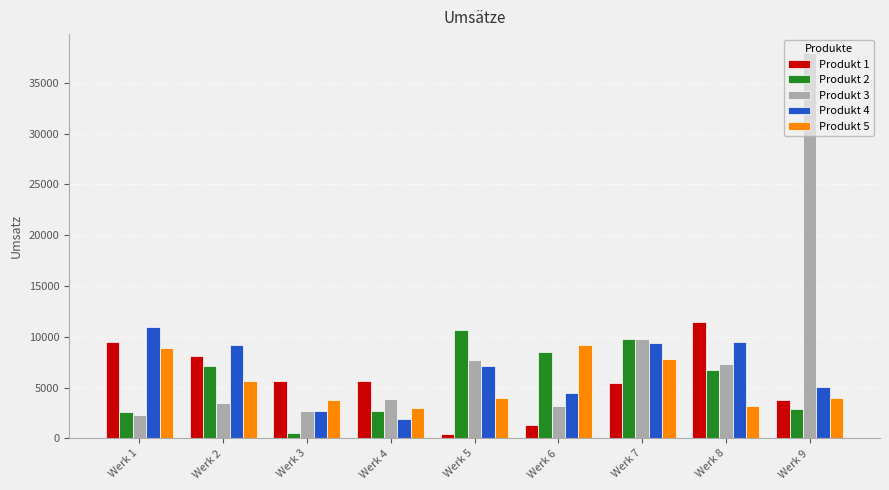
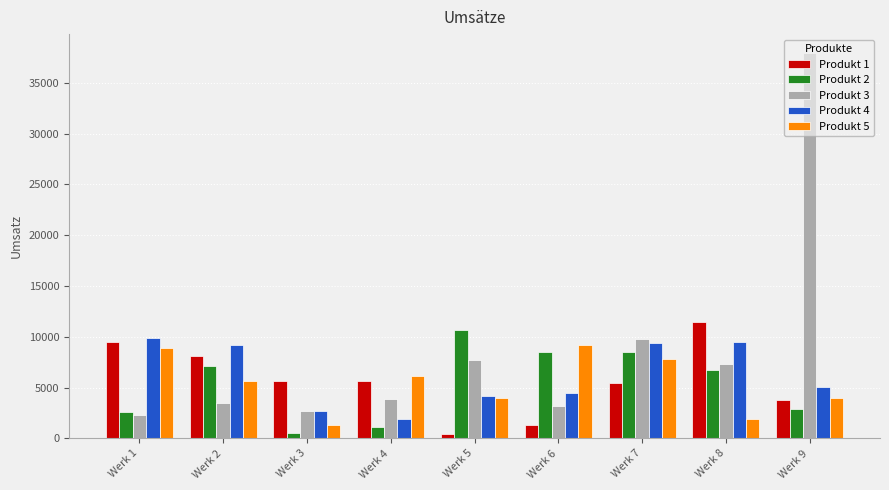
  {
    "Produkt 1": {
      "Werk 1": 9500,
      "Werk 2": 8100,
      "Werk 3": 5700,
      "Werk 4": 5700,
      "Werk 5": 400,
      "Werk 6": 1300,
      "Werk 7": 5400,
      "Werk 8": 11500,
      "Werk 9": 3800
    },
    "Produkt 2": {
      "Werk 1": 2600,
      "Werk 2": 7200,
      "Werk 3": 600,
-     "Werk 4": 2700,
+     "Werk 4": 1100,
      "Werk 5": 10700,
      "Werk 6": 8500,
-     "Werk 7": 9700,
+     "Werk 7": 8500,
      "Werk 8": 6700,
      "Werk 9": 2900
    },
    "Produkt 3": {
      "Werk 1": 2300,
      "Werk 2": 3500,
      "Werk 3": 2700,
      "Werk 4": 3900,
      "Werk 5": 7700,
      "Werk 6": 3100,
      "Werk 7": 9800,
      "Werk 8": 7300
    },
    "Produkt 4": {
-     "Werk 1": 10900,
+     "Werk 1": 9900,
      "Werk 2": 9200,
      "Werk 3": 2700,
      "Werk 4": 1900,
-     "Werk 5": 7100,
+     "Werk 5": 4200,
      "Werk 6": 4400,
      "Werk 7": 9400,
      "Werk 8": 9500,
      "Werk 9": 5000
    },
    "Produkt 5": {
      "Werk 1": 8900,
      "Werk 2": 5600,
-     "Werk 3": 3700,
-     "Werk 4": 3000,
+     "Werk 3": 1300,
+     "Werk 4": 6100,
      "Werk 5": 3900,
      "Werk 6": 9200,
      "Werk 7": 7800,
-     "Werk 8": 3200,
+     "Werk 8": 1900,
      "Werk 9": 3900
    }
  }
